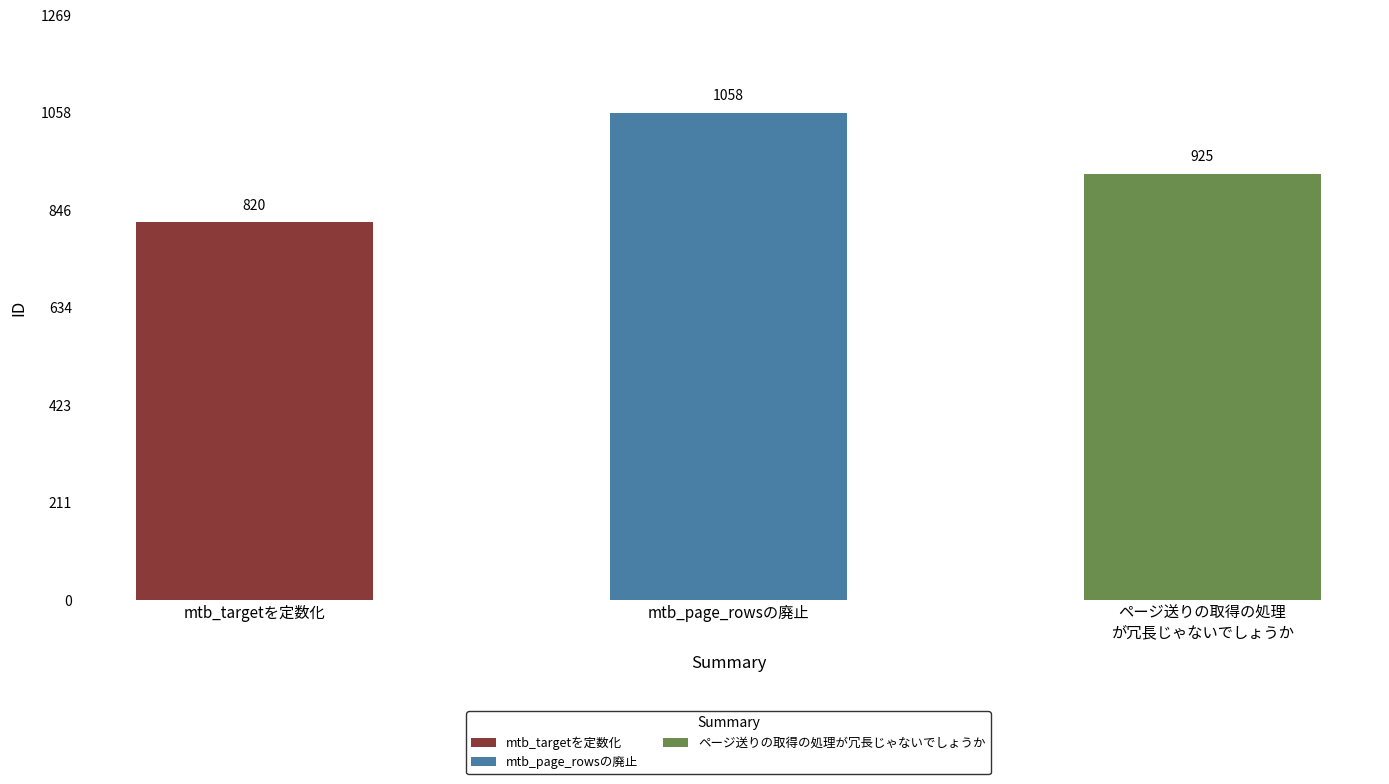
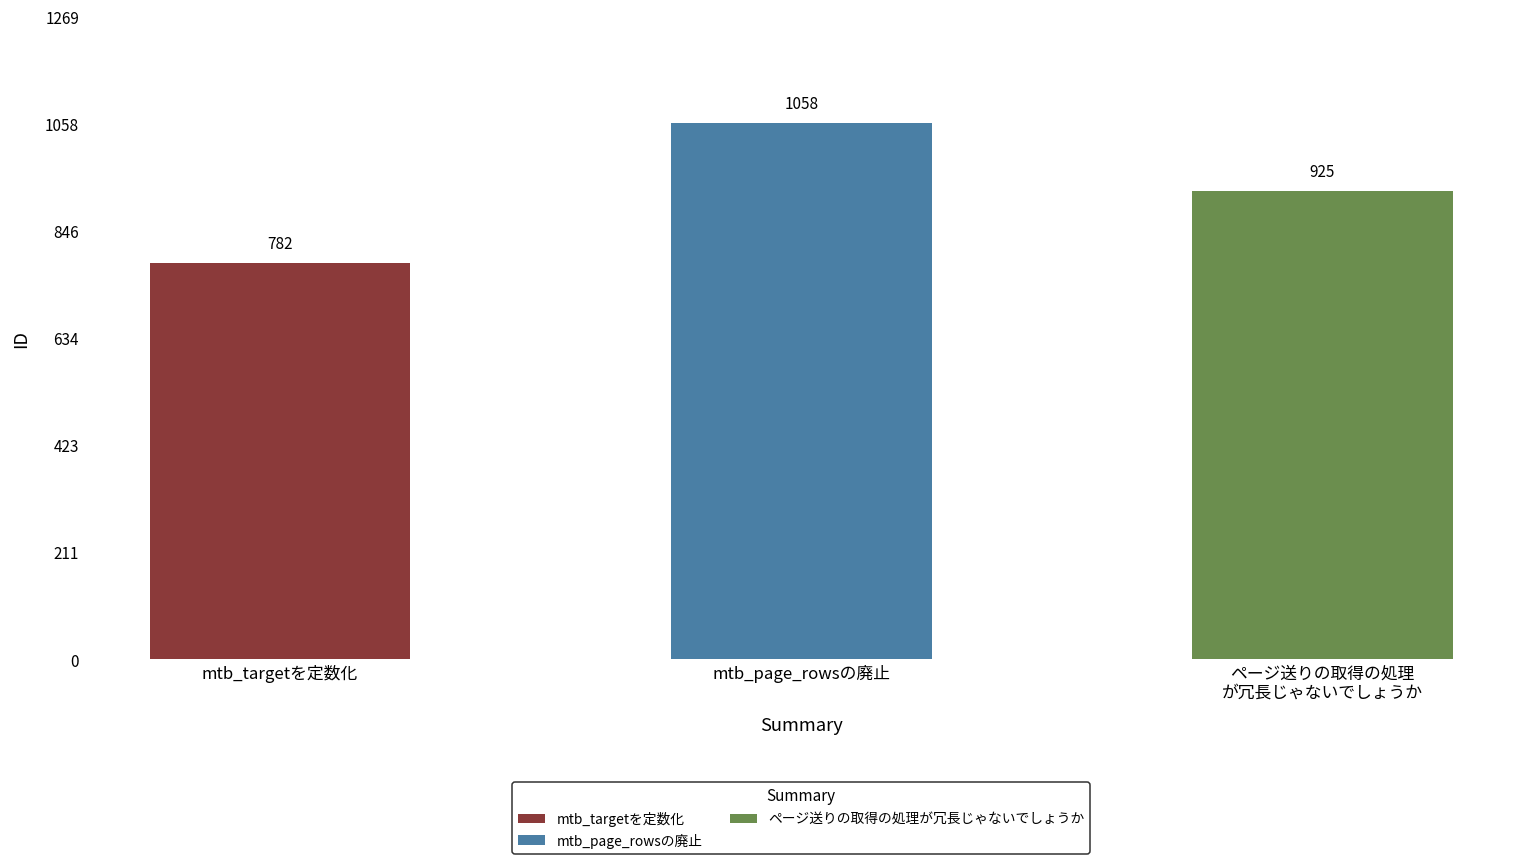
  {
-   "mtb_targetを定数化": 820,
+   "mtb_targetを定数化": 782,
    "mtb_page_rowsの廃止": 1058,
    "ページ送りの取得の処理 が冗長じゃないでしょうか": 925
  }
